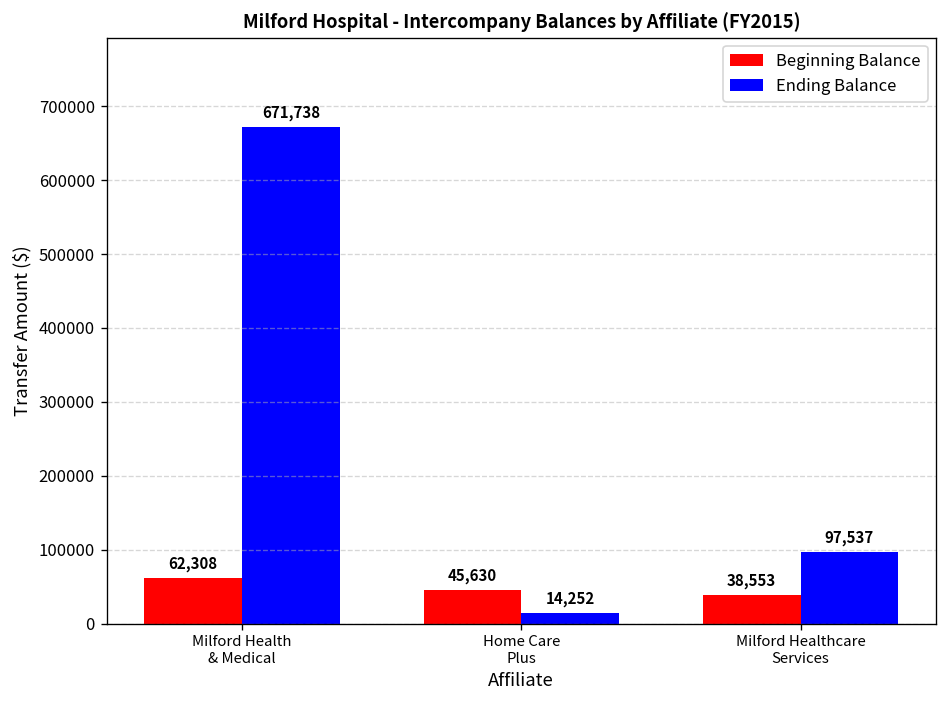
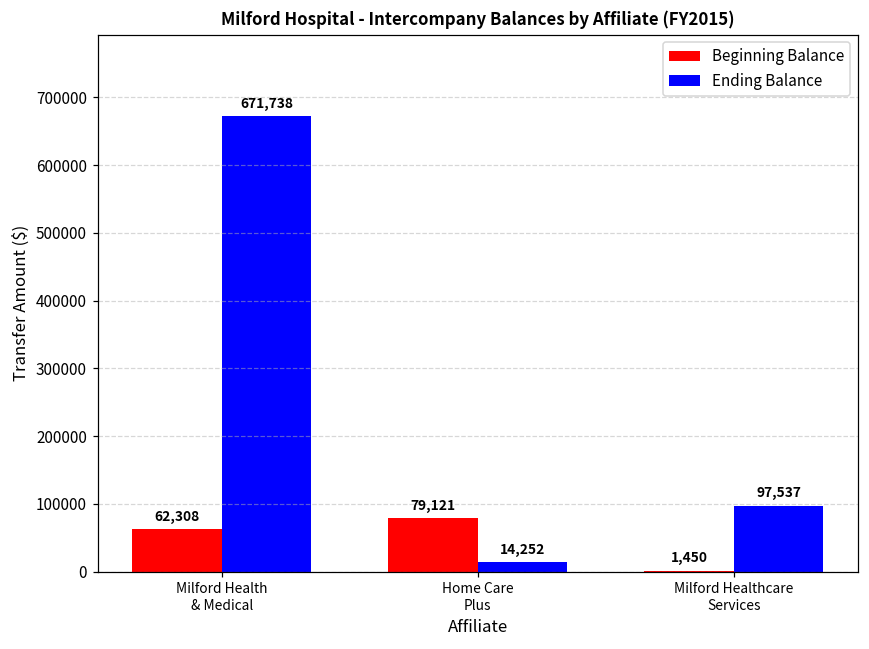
  {
    "Beginning Balance": {
      "Milford Health & Medical": "62,308",
-     "Home Care Plus": "45,630",
-     "Milford Healthcare Services": "38,553"
+     "Home Care Plus": "79,121",
+     "Milford Healthcare Services": "1,450"
    },
    "Ending Balance": {
      "Milford Health & Medical": "671,738",
      "Home Care Plus": "14,252",
      "Milford Healthcare Services": "97,537"
    }
  }
